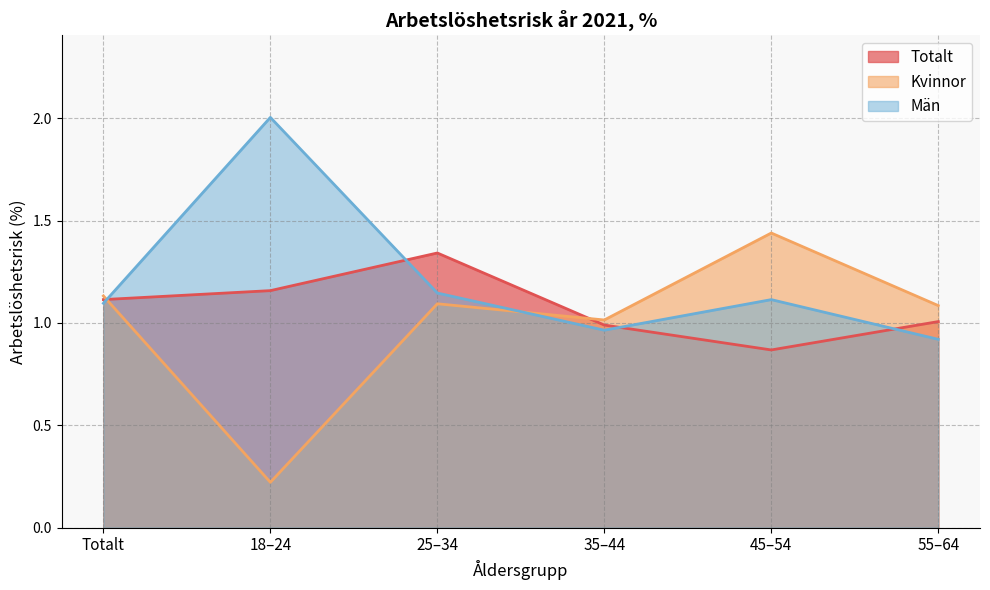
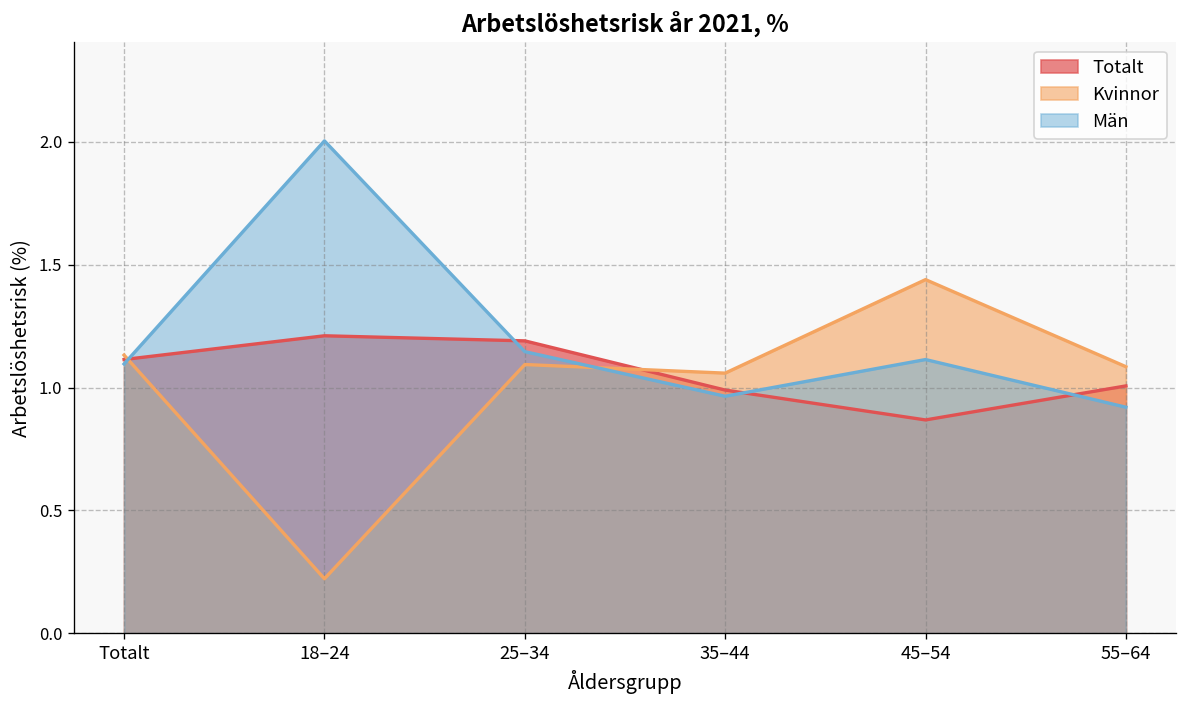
  {
    "Totalt": {
      "Totalt": 1.11,
-     "18–24": 1.16,
-     "25–34": 1.34,
+     "18–24": 1.21,
+     "25–34": 1.19,
      "35–44": 0.99,
      "45–54": 0.87,
      "55–64": 1.01
    },
    "Kvinnor": {
      "Totalt": 1.13,
      "18–24": 0.22,
      "25–34": 1.09,
-     "35–44": 1.01,
+     "35–44": 1.06,
      "45–54": 1.44,
      "55–64": 1.08
    },
    "Män": {
      "Totalt": 1.10,
      "18–24": 2.00,
      "25–34": 1.15,
      "35–44": 0.96,
      "45–54": 1.11,
      "55–64": 0.92
    }
  }
